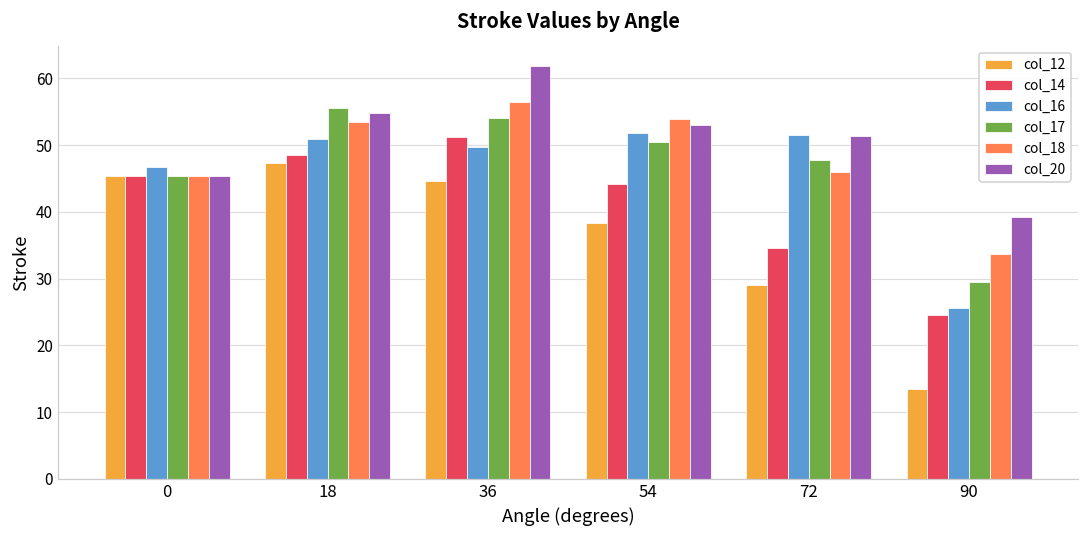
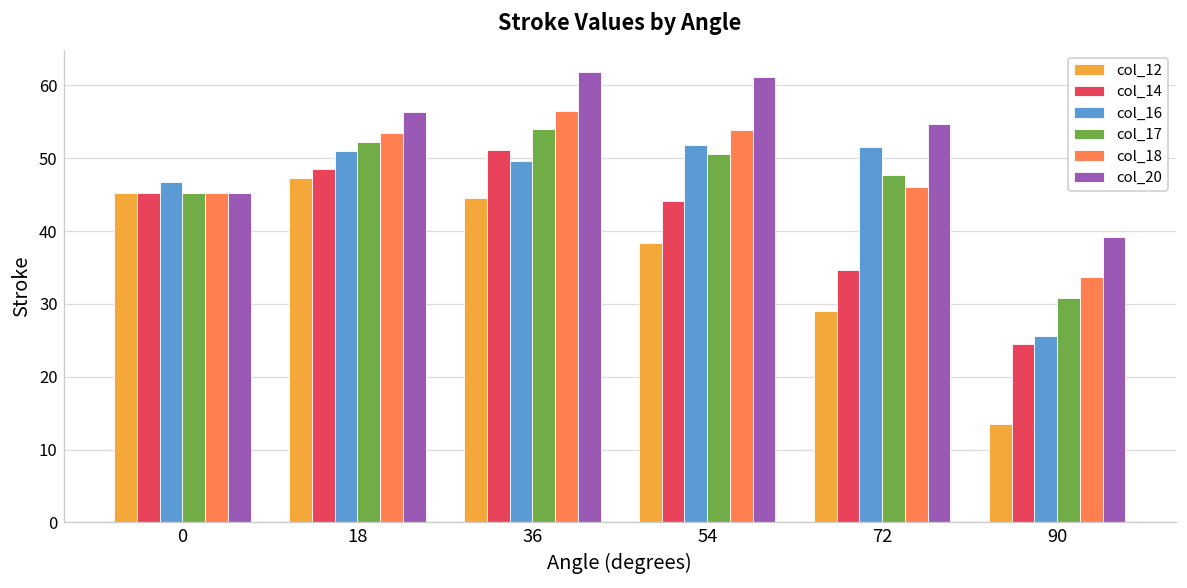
  {
    "col_14": {
      "0": 45,
      "18": 49,
      "36": 51,
      "54": 44,
      "72": 35,
      "90": 25
    },
    "col_16": {
      "0": 47,
      "18": 51,
      "36": 50,
      "54": 52,
      "72": 52,
      "90": 26
    },
    "col_17": {
      "0": 45,
-     "18": 56,
+     "18": 52,
      "36": 54,
      "54": 51,
      "72": 48,
-     "90": 30
+     "90": 31
    },
    "col_20": {
      "0": 45,
-     "18": 55,
+     "18": 56,
      "36": 62,
-     "54": 53,
-     "72": 51,
+     "54": 61,
+     "72": 55,
      "90": 39
    }
  }
